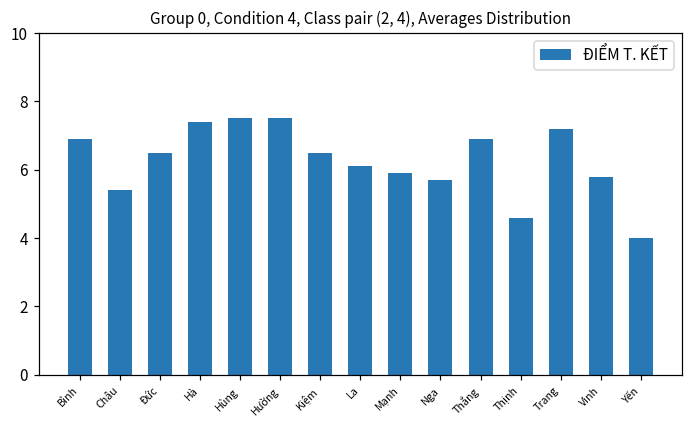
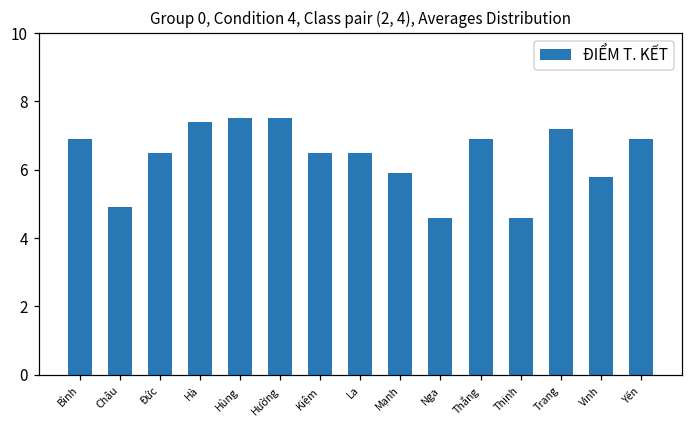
  {
    "Bình": 6.9,
-   "Châu": 5.4,
+   "Châu": 4.9,
    "Đức": 6.5,
    "Hà": 7.4,
    "Hùng": 7.5,
    "Hường": 7.5,
    "Kiệm": 6.5,
-   "La": 6.1,
+   "La": 6.5,
    "Mạnh": 5.9,
-   "Nga": 5.7,
+   "Nga": 4.6,
    "Thắng": 6.9,
    "Thịnh": 4.6,
    "Trang": 7.2,
    "Vinh": 5.8,
-   "Yến": 4.0
+   "Yến": 6.9
  }
